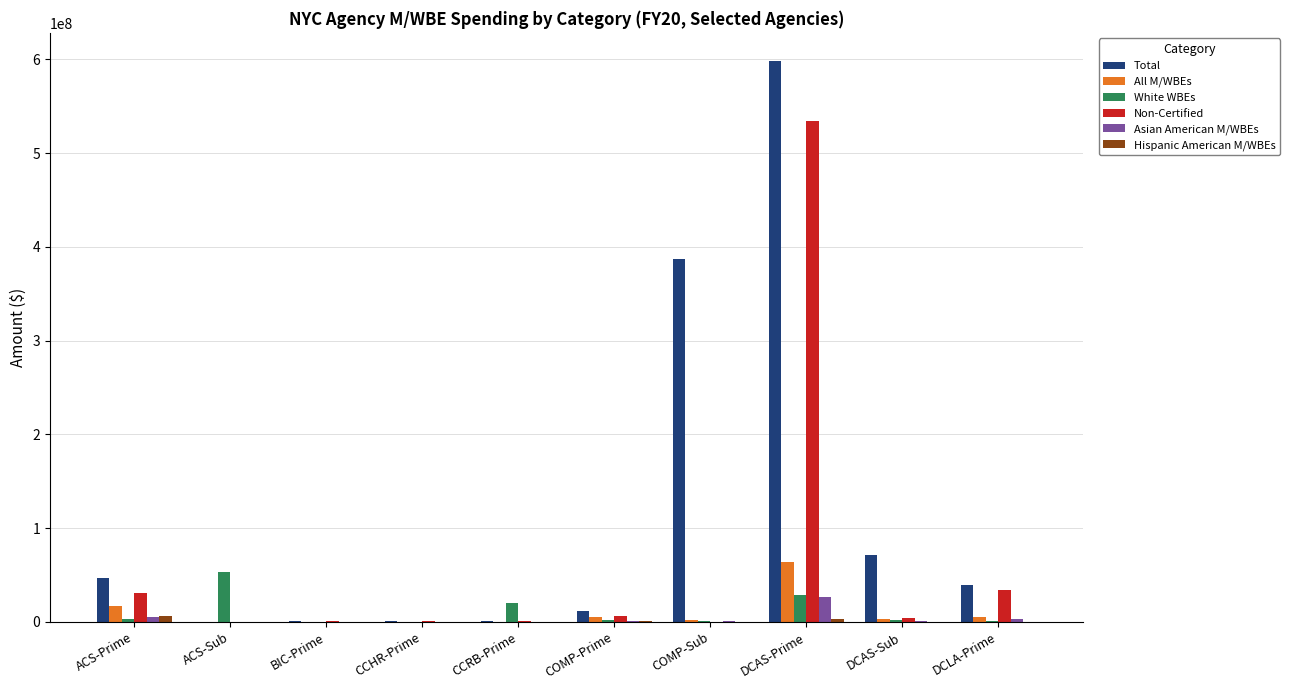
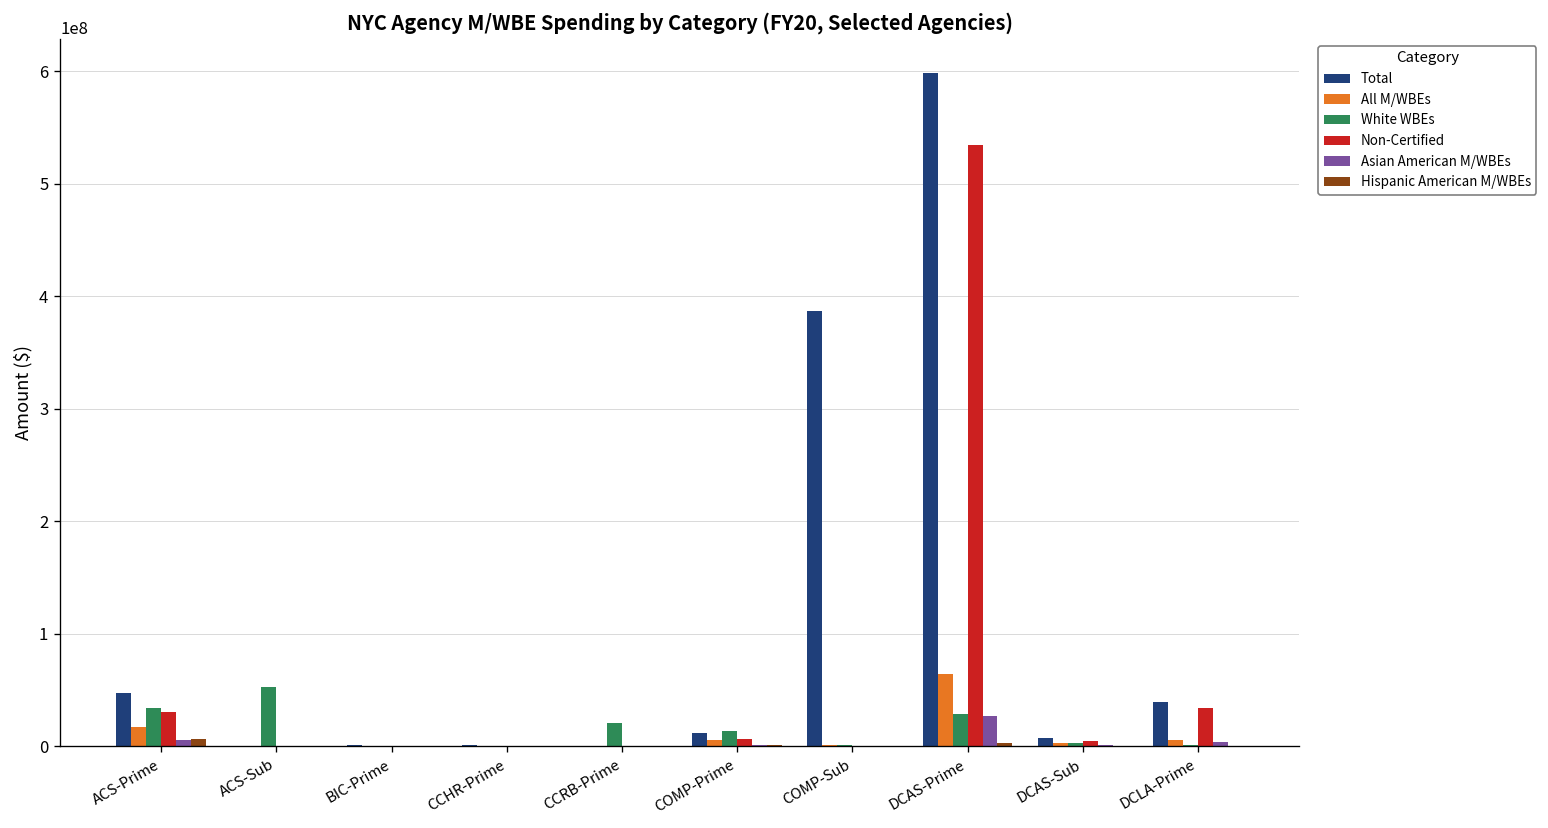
  {
    "Total": {
      "ACS-Prime": 50000000,
      "COMP-Prime": 10000000,
      "COMP-Sub": 390000000,
      "DCAS-Prime": 600000000,
-     "DCAS-Sub": 70000000,
+     "DCAS-Sub": 10000000,
      "DCLA-Prime": 40000000
    },
    "All M/WBEs": {
      "ACS-Prime": 20000000,
      "COMP-Prime": 10000000,
      "DCAS-Prime": 60000000,
      "DCAS-Sub": 0,
      "DCLA-Prime": 10000000
    },
    "White WBEs": {
-     "ACS-Prime": 0,
+     "ACS-Prime": 30000000,
      "ACS-Sub": 50000000,
      "CCRB-Prime": 20000000,
-     "COMP-Prime": 0,
+     "COMP-Prime": 10000000,
      "DCAS-Prime": 30000000
    },
    "Non-Certified": {
      "ACS-Prime": 30000000,
      "ACS-Sub": 0,
      "COMP-Prime": 10000000,
      "DCAS-Prime": 530000000,
      "DCAS-Sub": 0,
      "DCLA-Prime": 30000000
    },
    "Asian American M/WBEs": {
      "ACS-Prime": 10000000,
      "ACS-Sub": 0,
      "DCAS-Prime": 30000000,
      "DCLA-Prime": 0
    },
    "Hispanic American M/WBEs": {
      "ACS-Prime": 10000000,
      "ACS-Sub": 0,
      "BIC-Prime": 0,
      "COMP-Sub": 0,
      "DCAS-Prime": 0
    }
  }
